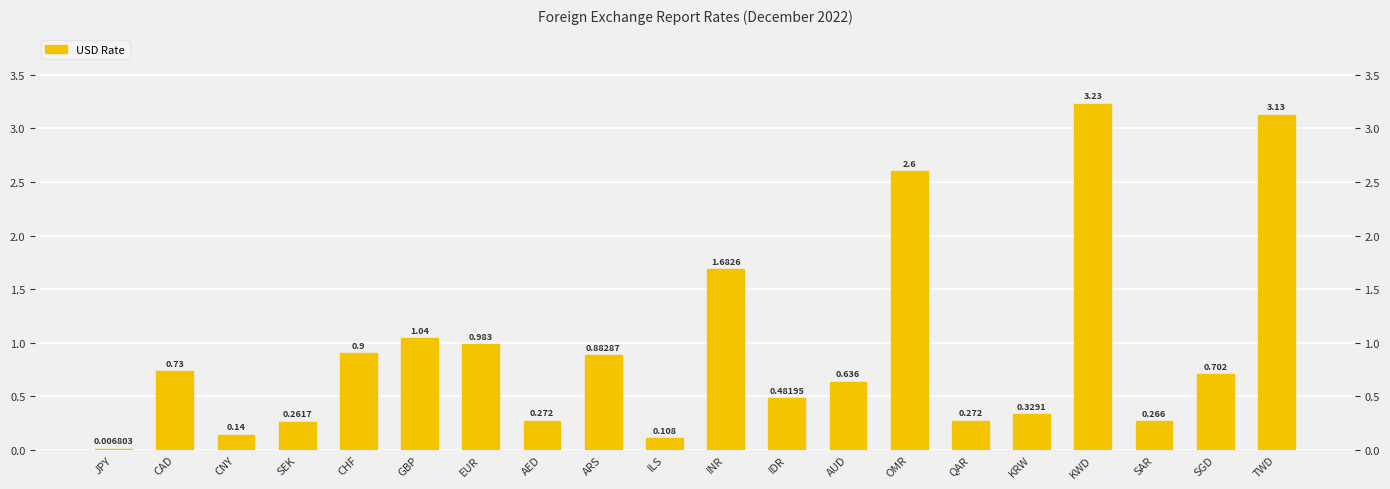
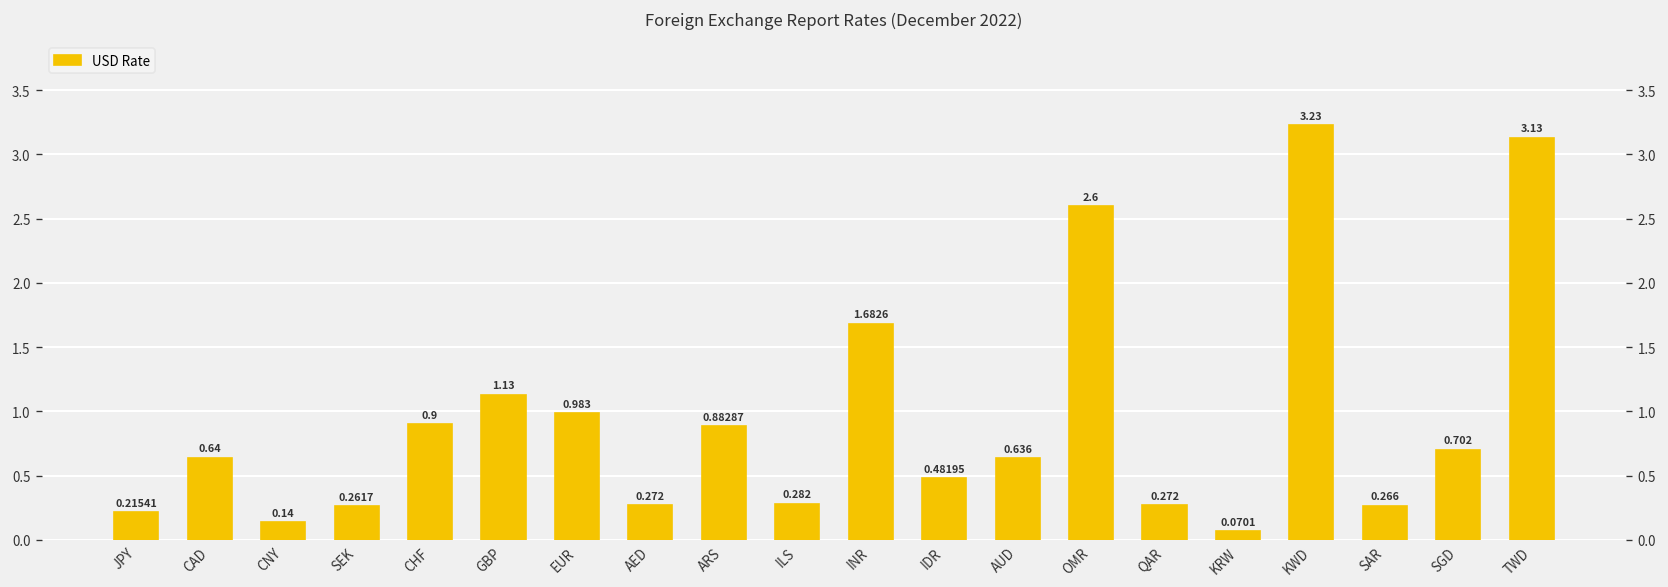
  {
-   "JPY": 0.006803,
-   "CAD": 0.73,
+   "JPY": 0.21541,
+   "CAD": 0.64,
    "CNY": 0.14,
    "SEK": 0.2617,
    "CHF": 0.9,
-   "GBP": 1.04,
+   "GBP": 1.13,
    "EUR": 0.983,
    "AED": 0.272,
    "ARS": 0.88287,
-   "ILS": 0.108,
+   "ILS": 0.282,
    "INR": 1.6826,
    "IDR": 0.48195,
    "AUD": 0.636,
    "OMR": 2.6,
    "QAR": 0.272,
-   "KRW": 0.3291,
+   "KRW": 0.0701,
    "KWD": 3.23,
    "SAR": 0.266,
    "SGD": 0.702,
    "TWD": 3.13
  }
